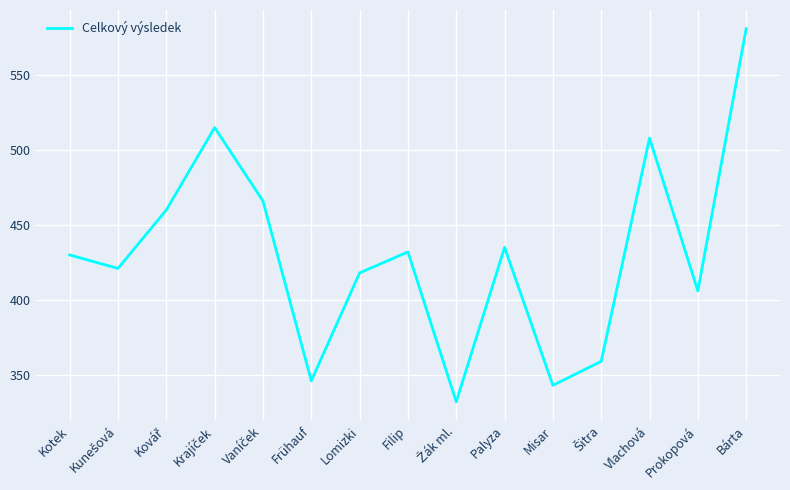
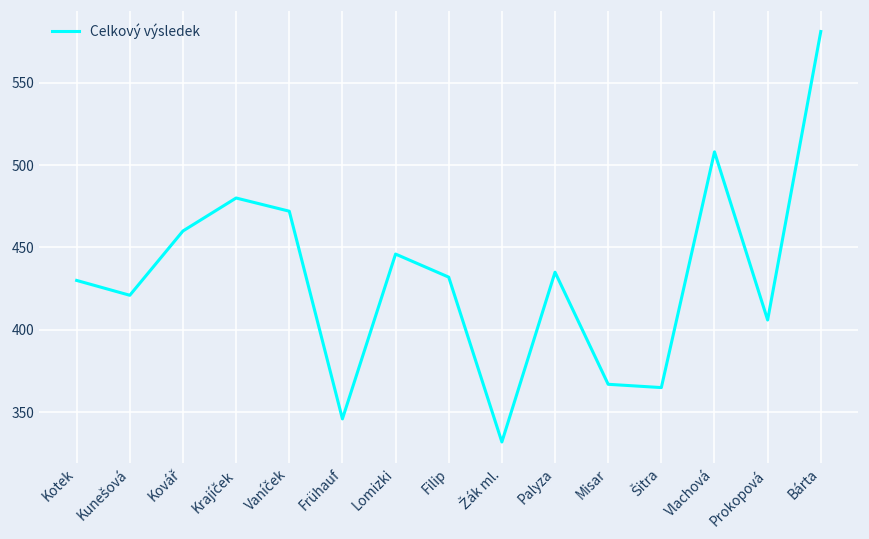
  {
    "Kotek": 430,
    "Kunešová": 421,
    "Kovář": 460,
-   "Krajíček": 515,
-   "Vaníček": 466,
+   "Krajíček": 480,
+   "Vaníček": 472,
    "Frühauf": 346,
-   "Lomizki": 418,
+   "Lomizki": 446,
    "Filip": 432,
    "Žák ml.": 332,
    "Palyza": 435,
-   "Misar": 343,
-   "Šitra": 359,
+   "Misar": 367,
+   "Šitra": 365,
    "Vlachová": 508,
    "Prokopová": 406,
    "Bárta": 581
  }
